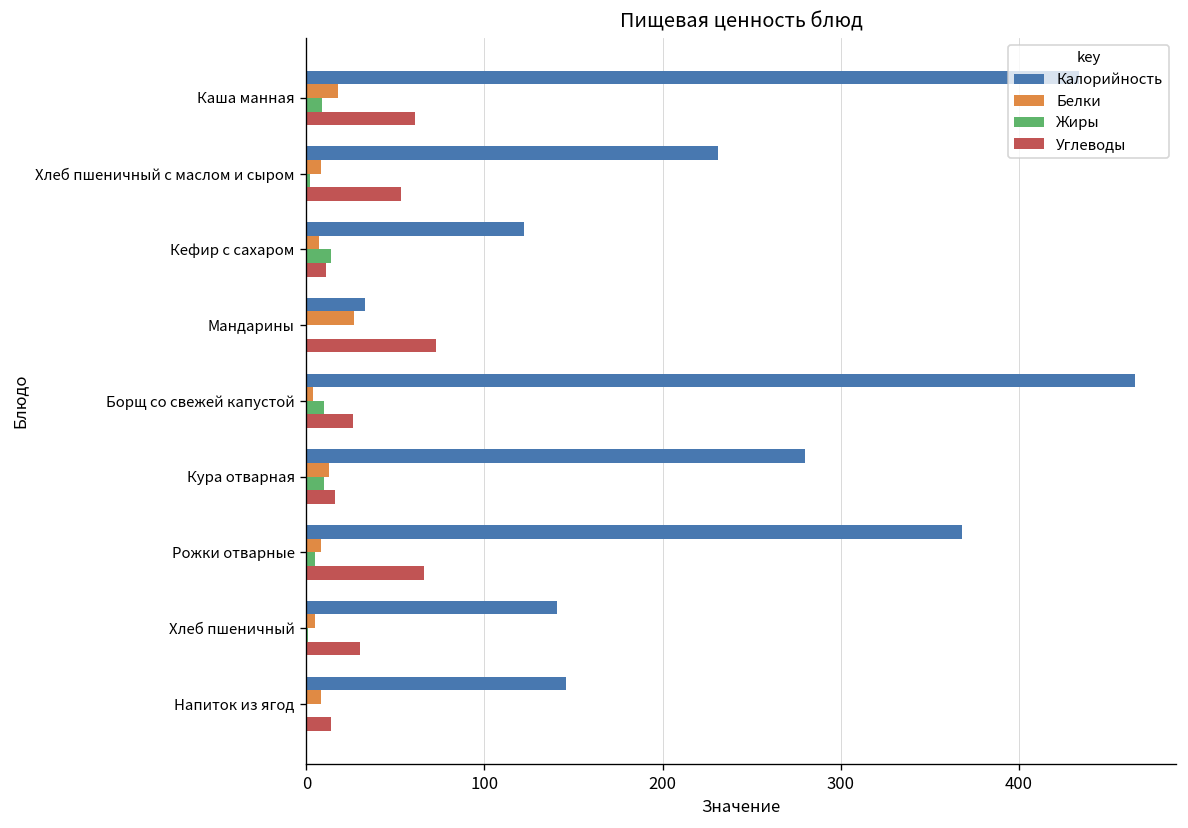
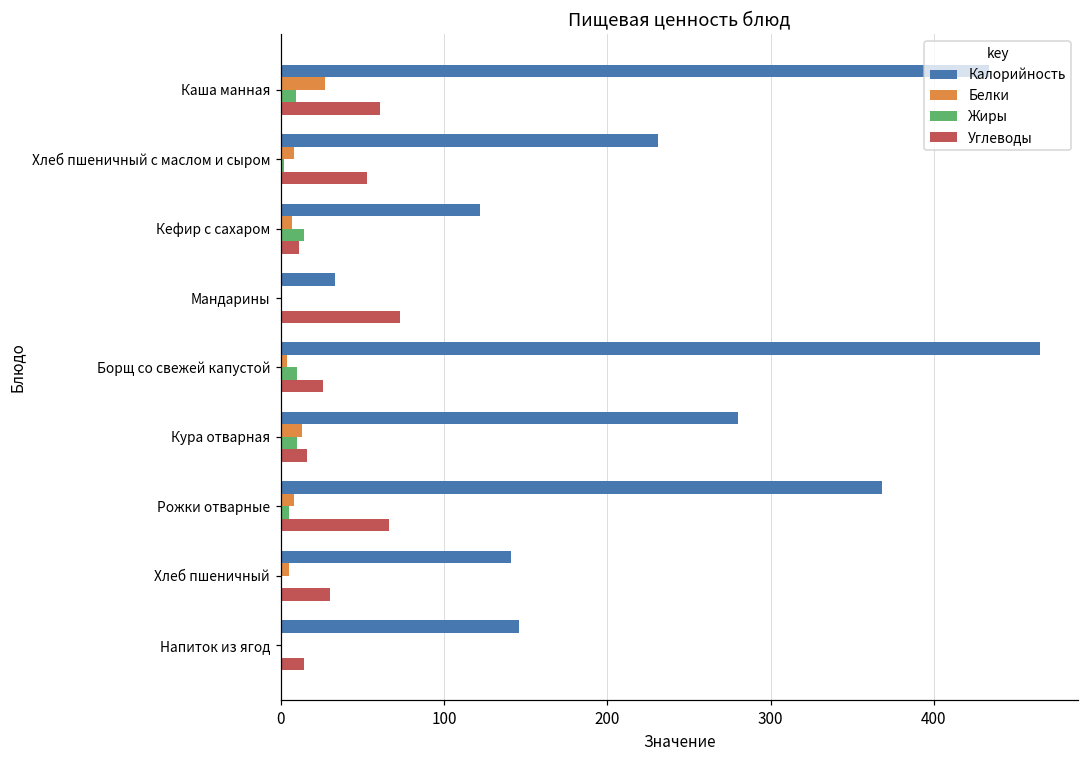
  {
    "Калорийность": {
      "Хлеб пшеничный с маслом и сыром": 231,
      "Кефир с сахаром": 122,
      "Мандарины": 33,
      "Борщ со свежей капустой": 465,
      "Кура отварная": 280,
      "Рожки отварные": 368,
      "Хлеб пшеничный": 141,
      "Напиток из ягод": 146
    },
    "Белки": {
-     "Каша манная": 18,
+     "Каша манная": 27,
      "Хлеб пшеничный с маслом и сыром": 8,
      "Кефир с сахаром": 7,
-     "Мандарины": 27,
+     "Мандарины": 1,
      "Борщ со свежей капустой": 4,
      "Кура отварная": 13,
      "Рожки отварные": 8,
      "Хлеб пшеничный": 5,
-     "Напиток из ягод": 8
+     "Напиток из ягод": 1
    },
    "Жиры": {
      "Каша манная": 9,
      "Хлеб пшеничный с маслом и сыром": 2,
      "Кефир с сахаром": 14,
      "Мандарины": 0,
      "Борщ со свежей капустой": 10,
      "Кура отварная": 10,
      "Рожки отварные": 5,
      "Напиток из ягод": 0
    },
    "Углеводы": {
      "Каша манная": 61,
      "Хлеб пшеничный с маслом и сыром": 53,
      "Кефир с сахаром": 11,
      "Мандарины": 73,
      "Борщ со свежей капустой": 26,
      "Кура отварная": 16,
      "Рожки отварные": 66,
      "Хлеб пшеничный": 30,
      "Напиток из ягод": 14
    }
  }
